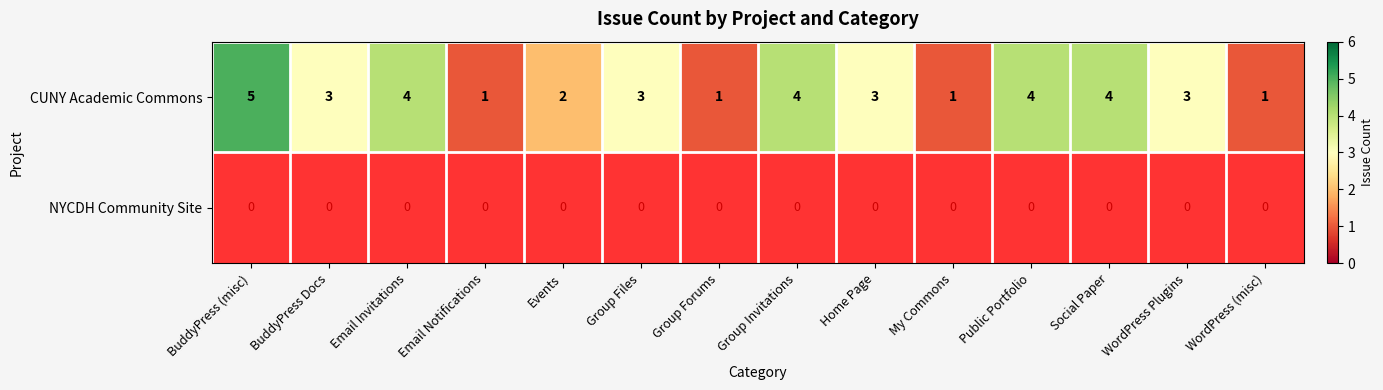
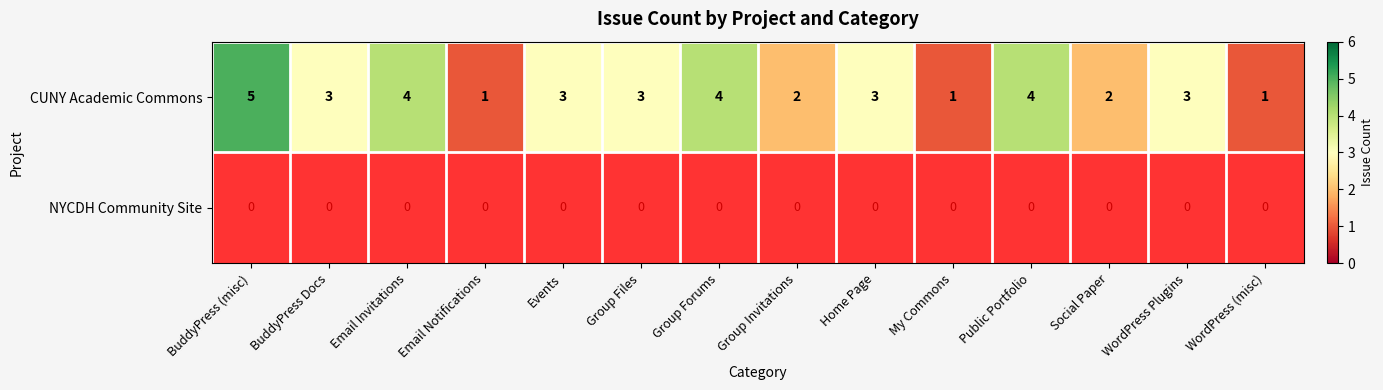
  {
    "CUNY Academic Commons": {
      "BuddyPress (misc)": 5,
      "BuddyPress Docs": 3,
      "Email Invitations": 4,
      "Email Notifications": 1,
-     "Events": 2,
+     "Events": 3,
      "Group Files": 3,
-     "Group Forums": 1,
-     "Group Invitations": 4,
+     "Group Forums": 4,
+     "Group Invitations": 2,
      "Home Page": 3,
      "My Commons": 1,
      "Public Portfolio": 4,
-     "Social Paper": 4,
+     "Social Paper": 2,
      "WordPress Plugins": 3,
      "WordPress (misc)": 1
    }
  }
